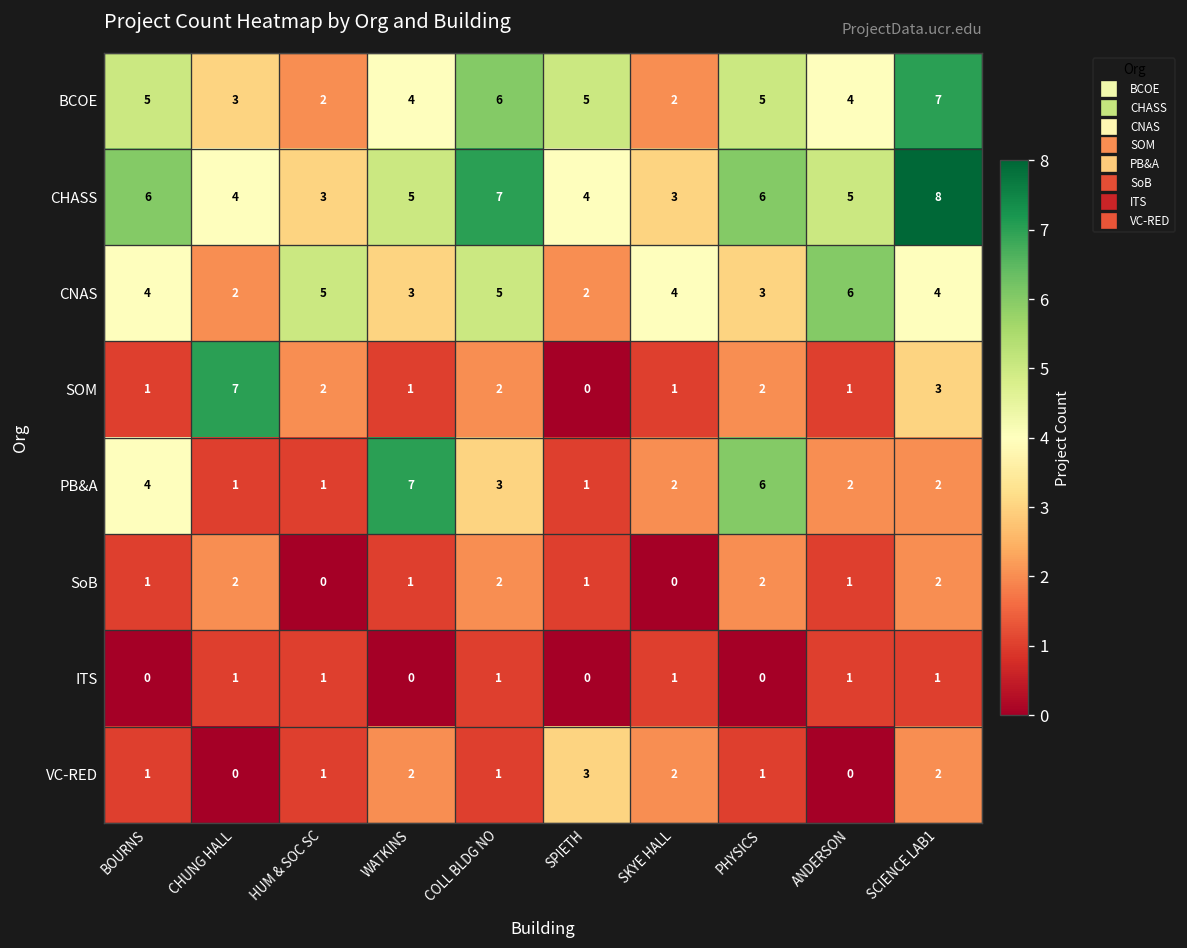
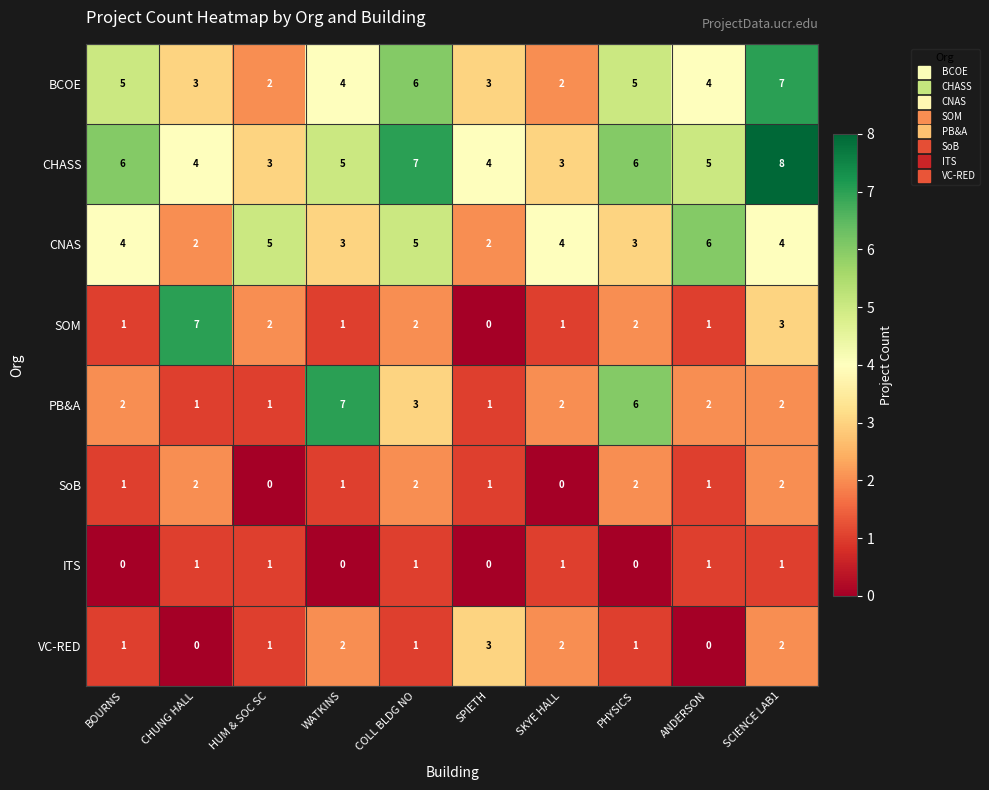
  {
    "BCOE": {
      "BOURNS": 5,
      "CHUNG HALL": 3,
      "HUM & SOC SC": 2,
      "WATKINS": 4,
      "COLL BLDG NO": 6,
-     "SPIETH": 5,
+     "SPIETH": 3,
      "SKYE HALL": 2,
      "PHYSICS": 5,
      "ANDERSON": 4,
      "SCIENCE LAB1": 7
    },
    "CHASS": {
      "BOURNS": 6,
      "CHUNG HALL": 4,
      "HUM & SOC SC": 3,
      "WATKINS": 5,
      "COLL BLDG NO": 7,
      "SPIETH": 4,
      "SKYE HALL": 3,
      "PHYSICS": 6,
      "ANDERSON": 5,
      "SCIENCE LAB1": 8
    },
    "CNAS": {
      "BOURNS": 4,
      "CHUNG HALL": 2,
      "HUM & SOC SC": 5,
      "WATKINS": 3,
      "COLL BLDG NO": 5,
      "SPIETH": 2,
      "SKYE HALL": 4,
      "PHYSICS": 3,
      "ANDERSON": 6,
      "SCIENCE LAB1": 4
    },
    "SOM": {
      "BOURNS": 1,
      "CHUNG HALL": 7,
      "HUM & SOC SC": 2,
      "WATKINS": 1,
      "COLL BLDG NO": 2,
      "SPIETH": 0,
      "SKYE HALL": 1,
      "PHYSICS": 2,
      "ANDERSON": 1,
      "SCIENCE LAB1": 3
    },
    "PB&A": {
-     "BOURNS": 4,
+     "BOURNS": 2,
      "CHUNG HALL": 1,
      "HUM & SOC SC": 1,
      "WATKINS": 7,
      "COLL BLDG NO": 3,
      "SPIETH": 1,
      "SKYE HALL": 2,
      "PHYSICS": 6,
      "ANDERSON": 2,
      "SCIENCE LAB1": 2
    },
    "SoB": {
      "BOURNS": 1,
      "CHUNG HALL": 2,
      "HUM & SOC SC": 0,
      "WATKINS": 1,
      "COLL BLDG NO": 2,
      "SPIETH": 1,
      "SKYE HALL": 0,
      "PHYSICS": 2,
      "ANDERSON": 1,
      "SCIENCE LAB1": 2
    },
    "ITS": {
      "BOURNS": 0,
      "CHUNG HALL": 1,
      "HUM & SOC SC": 1,
      "WATKINS": 0,
      "COLL BLDG NO": 1,
      "SPIETH": 0,
      "SKYE HALL": 1,
      "PHYSICS": 0,
      "ANDERSON": 1,
      "SCIENCE LAB1": 1
    },
    "VC-RED": {
      "BOURNS": 1,
      "CHUNG HALL": 0,
      "HUM & SOC SC": 1,
      "WATKINS": 2,
      "COLL BLDG NO": 1,
      "SPIETH": 3,
      "SKYE HALL": 2,
      "PHYSICS": 1,
      "ANDERSON": 0,
      "SCIENCE LAB1": 2
    }
  }
